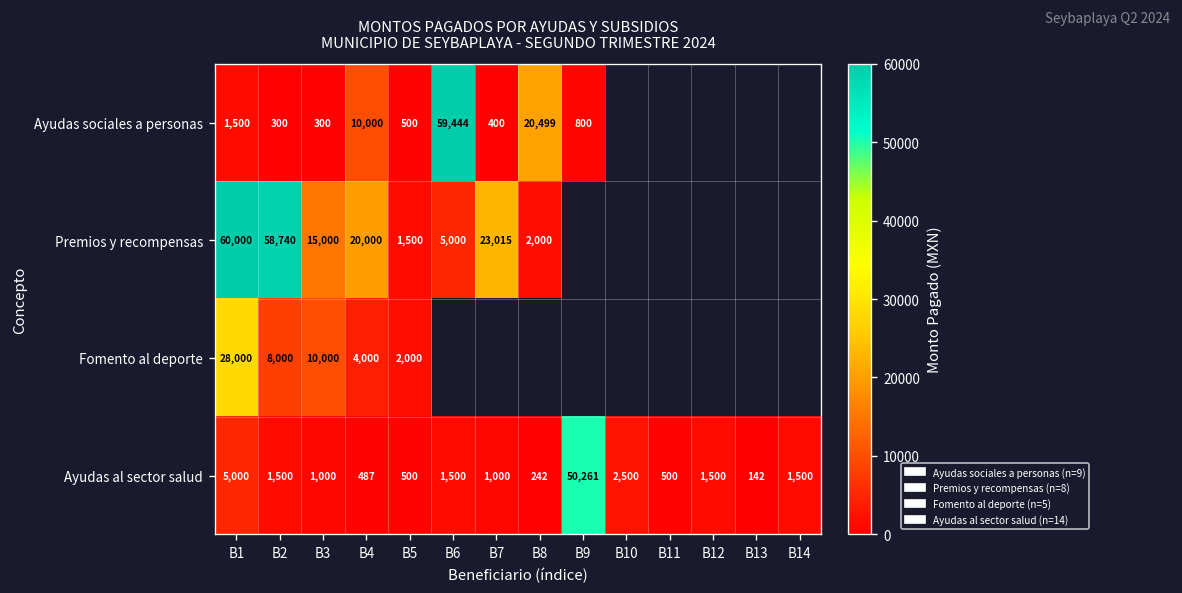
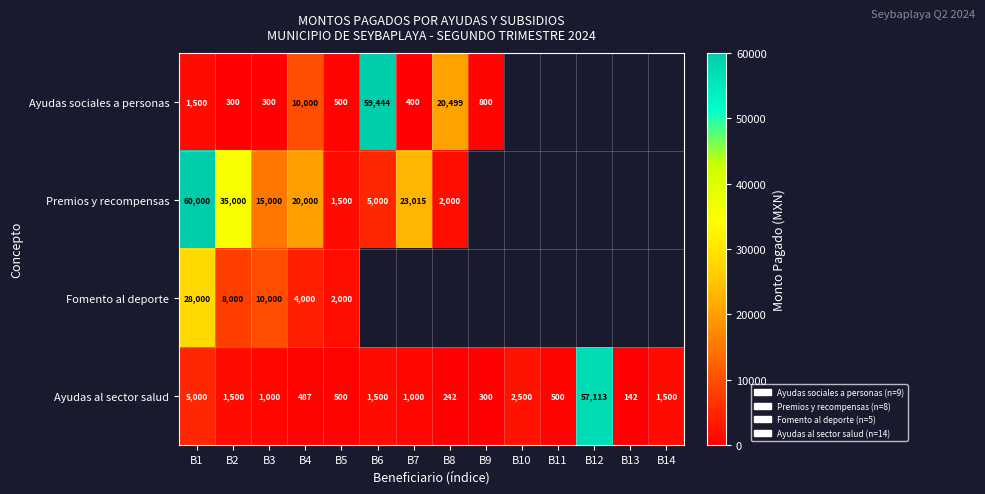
  {
    "Ayudas sociales a personas": {
      "B1": "1,500",
      "B2": "300",
      "B3": "300",
      "B4": "10,000",
      "B5": "500",
      "B6": "59,444",
      "B7": "400",
      "B8": "20,499",
      "B9": "800"
    },
    "Premios y recompensas": {
      "B1": "60,000",
-     "B2": "58,740",
+     "B2": "35,000",
      "B3": "15,000",
      "B4": "20,000",
      "B5": "1,500",
      "B6": "5,000",
      "B7": "23,015",
      "B8": "2,000"
    },
    "Fomento al deporte": {
      "B1": "28,000",
      "B2": "8,000",
      "B3": "10,000",
      "B4": "4,000",
      "B5": "2,000"
    },
    "Ayudas al sector salud": {
      "B1": "5,000",
      "B2": "1,500",
      "B3": "1,000",
      "B4": "487",
      "B5": "500",
      "B6": "1,500",
      "B7": "1,000",
      "B8": "242",
-     "B9": "50,261",
+     "B9": "300",
      "B10": "2,500",
      "B11": "500",
-     "B12": "1,500",
+     "B12": "57,113",
      "B13": "142",
      "B14": "1,500"
    }
  }
